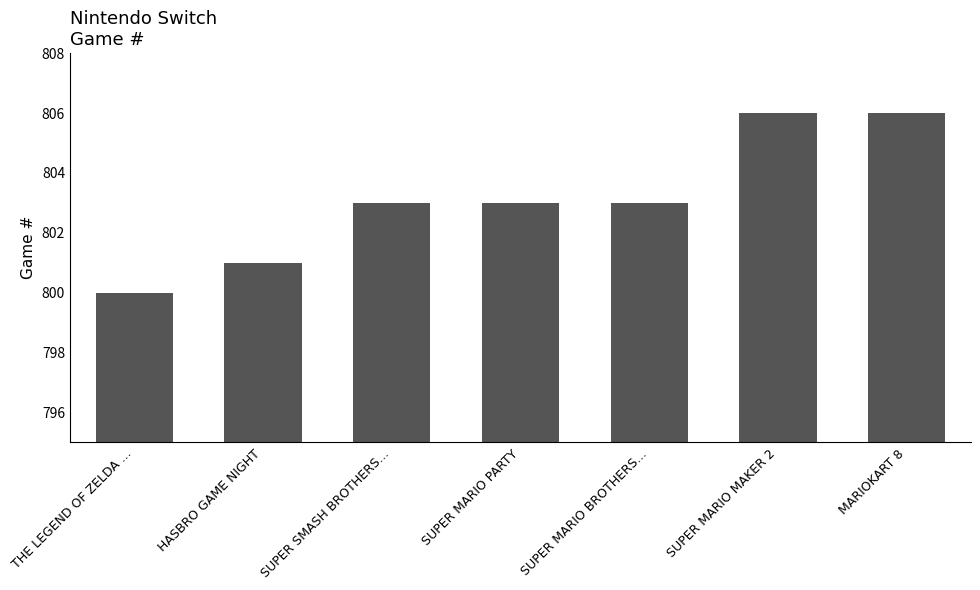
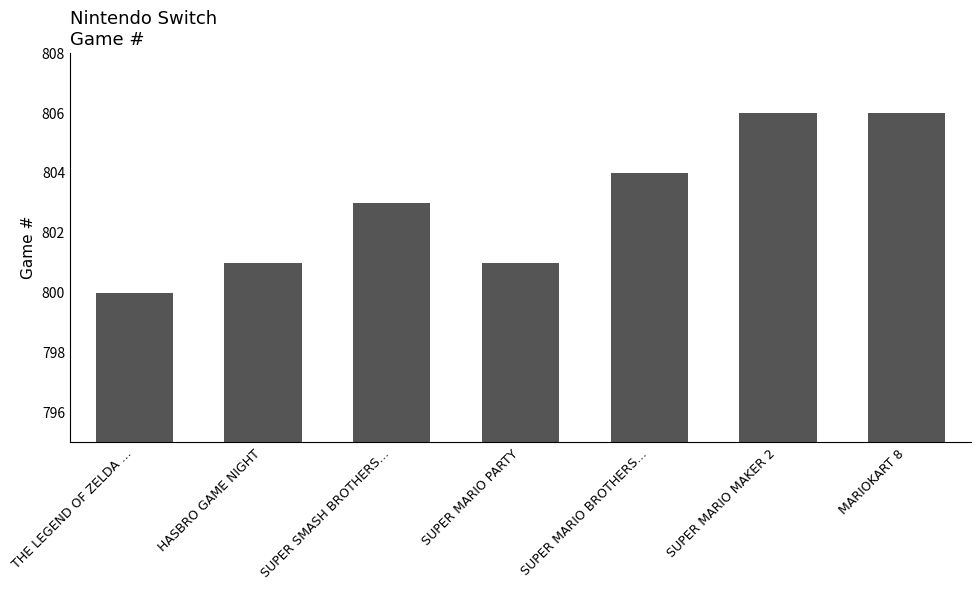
  {
    "THE LEGEND OF ZELDA ...": 800,
    "HASBRO GAME NIGHT": 801,
    "SUPER SMASH BROTHERS...": 803,
-   "SUPER MARIO PARTY": 803,
-   "SUPER MARIO BROTHERS...": 803,
+   "SUPER MARIO PARTY": 801,
+   "SUPER MARIO BROTHERS...": 804,
    "SUPER MARIO MAKER 2": 806,
    "MARIOKART 8": 806
  }
